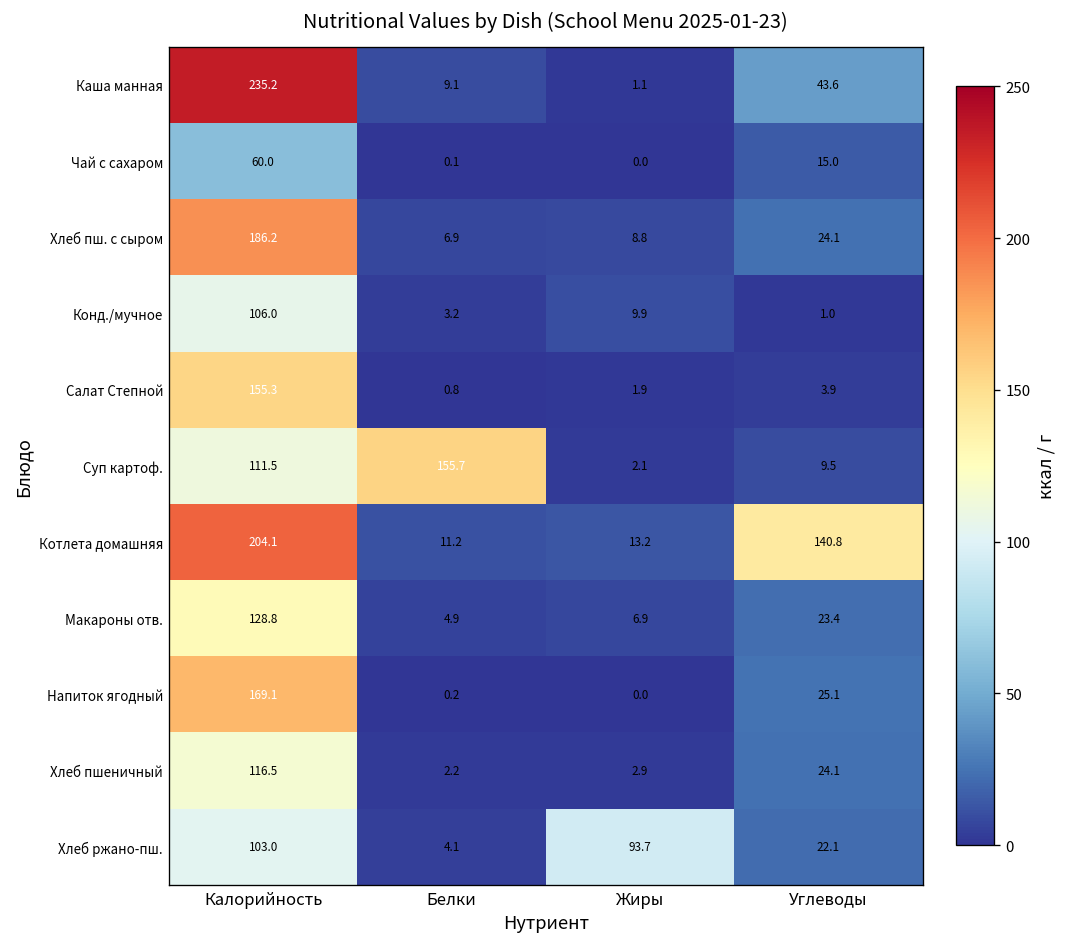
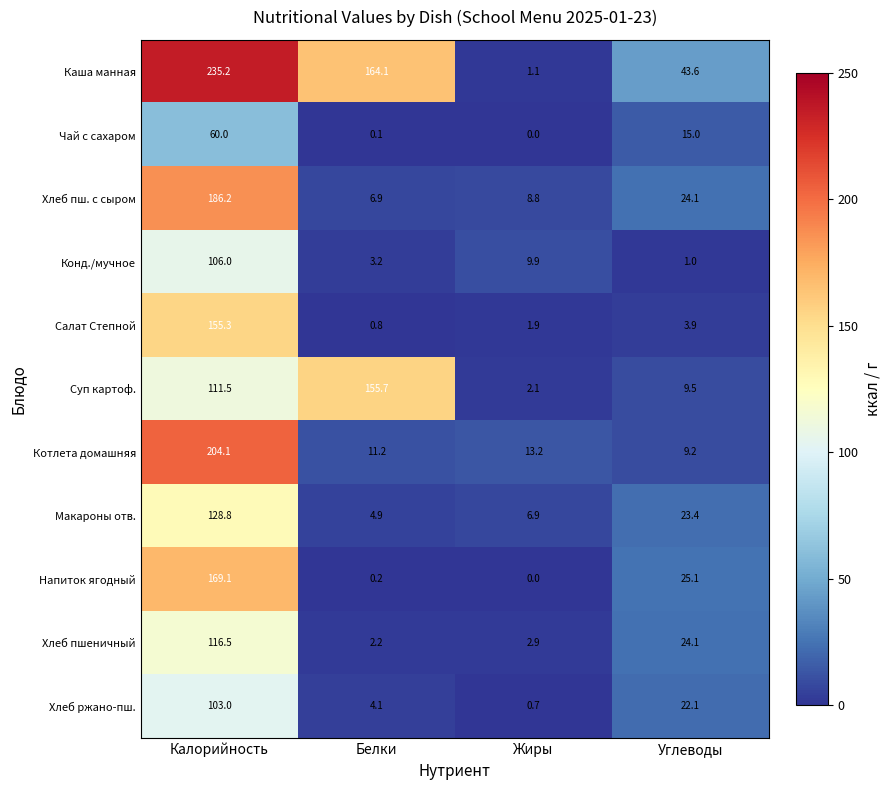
  {
    "Каша манная": {
      "Калорийность": 235.2,
-     "Белки": 9.1,
+     "Белки": 164.1,
      "Жиры": 1.1,
      "Углеводы": 43.6
    },
    "Чай с сахаром": {
      "Калорийность": 60.0,
      "Белки": 0.1,
      "Жиры": 0.0,
      "Углеводы": 15.0
    },
    "Хлеб пш. с сыром": {
      "Калорийность": 186.2,
      "Белки": 6.9,
      "Жиры": 8.8,
      "Углеводы": 24.1
    },
    "Конд./мучное": {
      "Калорийность": 106.0,
      "Белки": 3.2,
      "Жиры": 9.9,
      "Углеводы": 1.0
    },
    "Салат Степной": {
      "Калорийность": 155.3,
      "Белки": 0.8,
      "Жиры": 1.9,
      "Углеводы": 3.9
    },
    "Суп картоф.": {
      "Калорийность": 111.5,
      "Белки": 155.7,
      "Жиры": 2.1,
      "Углеводы": 9.5
    },
    "Котлета домашняя": {
      "Калорийность": 204.1,
      "Белки": 11.2,
      "Жиры": 13.2,
-     "Углеводы": 140.8
+     "Углеводы": 9.2
    },
    "Макароны отв.": {
      "Калорийность": 128.8,
      "Белки": 4.9,
      "Жиры": 6.9,
      "Углеводы": 23.4
    },
    "Напиток ягодный": {
      "Калорийность": 169.1,
      "Белки": 0.2,
      "Жиры": 0.0,
      "Углеводы": 25.1
    },
    "Хлеб пшеничный": {
      "Калорийность": 116.5,
      "Белки": 2.2,
      "Жиры": 2.9,
      "Углеводы": 24.1
    },
    "Хлеб ржано-пш.": {
      "Калорийность": 103.0,
      "Белки": 4.1,
-     "Жиры": 93.7,
+     "Жиры": 0.7,
      "Углеводы": 22.1
    }
  }
